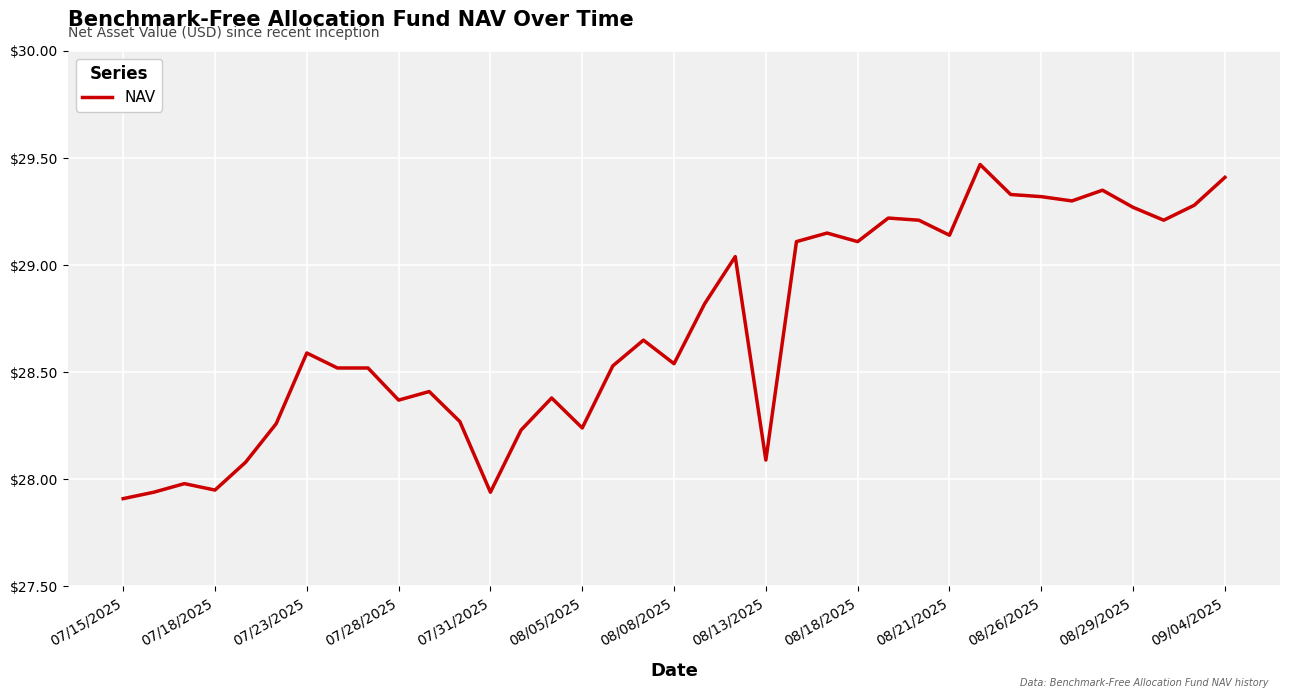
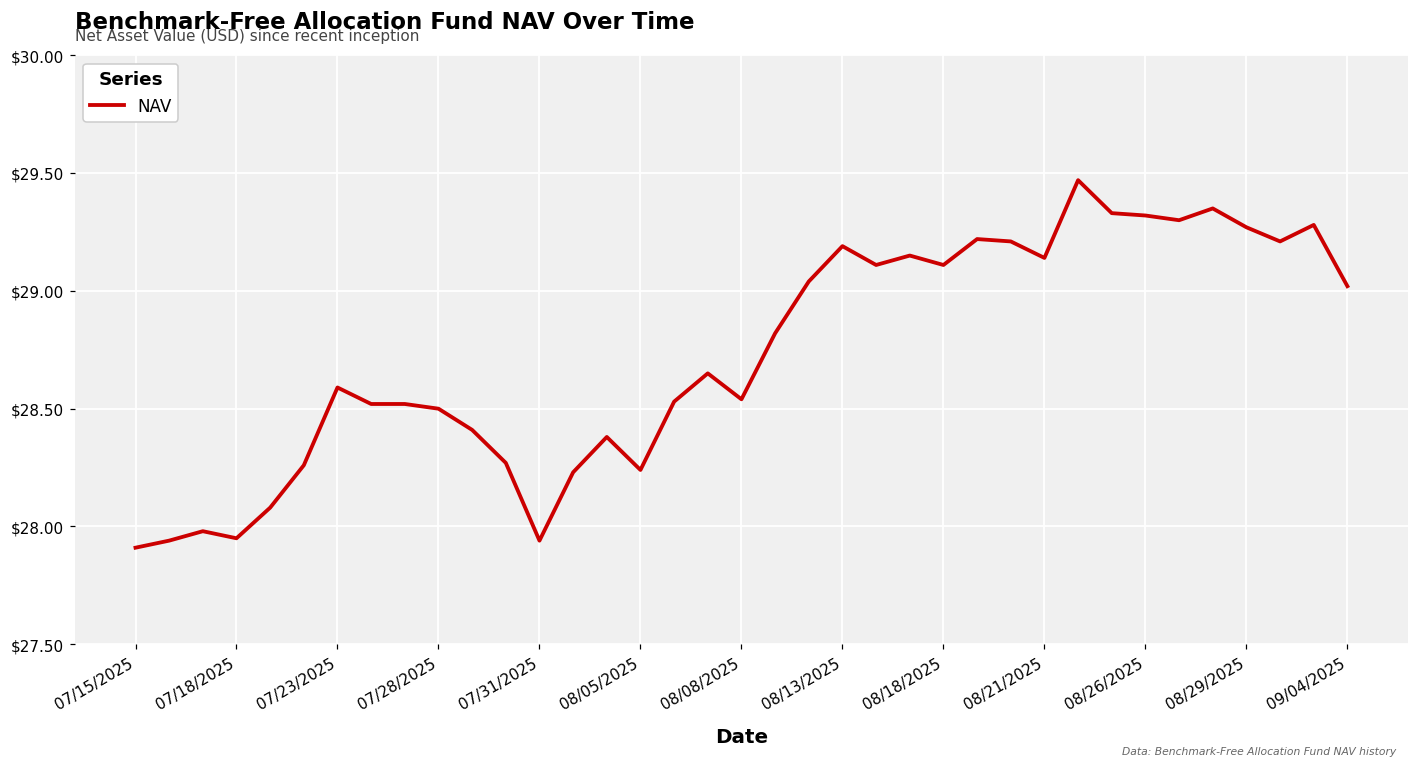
  {
    "07/15/2025": "$27.91",
    "07/18/2025": "$27.95",
    "07/23/2025": "$28.59",
-   "07/28/2025": "$28.37",
+   "07/28/2025": "$28.50",
    "07/31/2025": "$27.94",
    "08/05/2025": "$28.24",
    "08/08/2025": "$28.54",
-   "08/13/2025": "$28.09",
+   "08/13/2025": "$29.19",
    "08/18/2025": "$29.11",
    "08/21/2025": "$29.14",
    "08/26/2025": "$29.32",
    "08/29/2025": "$29.27",
-   "09/04/2025": "$29.41"
+   "09/04/2025": "$29.02"
  }
